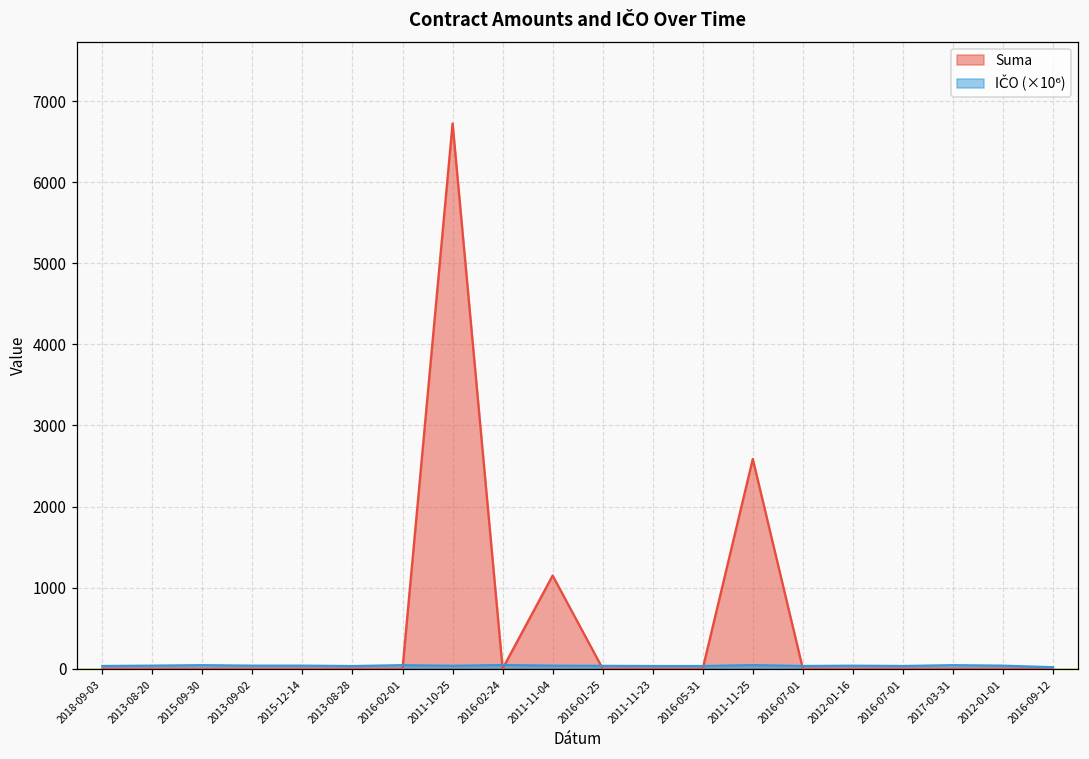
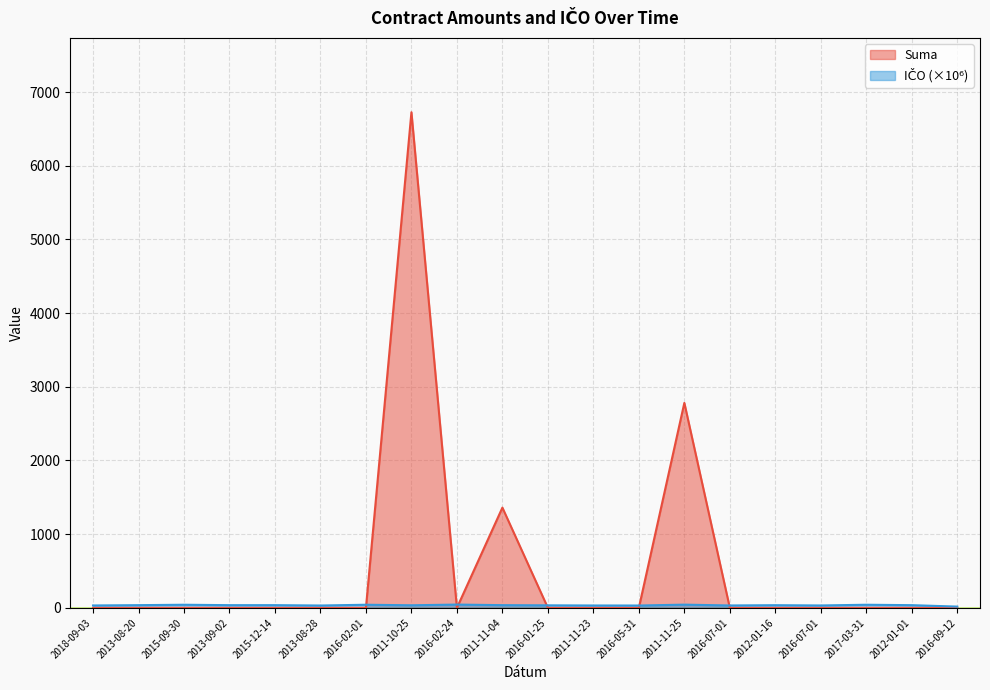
  {
    "Suma": {
      "2013-08-20": 0,
      "2015-09-30": 0,
      "2013-09-02": 0,
      "2015-12-14": 0,
      "2016-02-01": 0,
      "2011-10-25": 6700,
      "2016-02-24": 0,
-     "2011-11-04": 1100,
+     "2011-11-04": 1400,
      "2016-01-25": 0,
-     "2011-11-25": 2600,
+     "2011-11-25": 2800,
      "2012-01-16": 0,
      "2017-03-31": 0,
      "2012-01-01": 0
    },
    "IČO (×10⁶)": {
      "2013-08-20": 0,
      "2015-09-30": 0,
      "2013-09-02": 0,
      "2015-12-14": 0,
      "2016-02-01": 0,
      "2011-10-25": 0,
      "2016-02-24": 0,
      "2011-11-04": 0,
      "2016-01-25": 0,
      "2011-11-25": 0,
      "2012-01-16": 0,
      "2017-03-31": 0,
      "2012-01-01": 0
    }
  }
